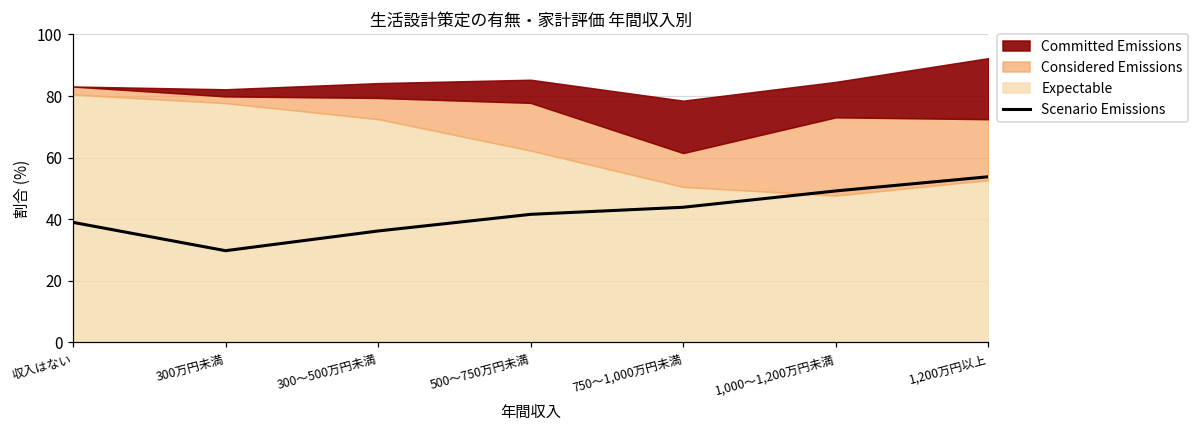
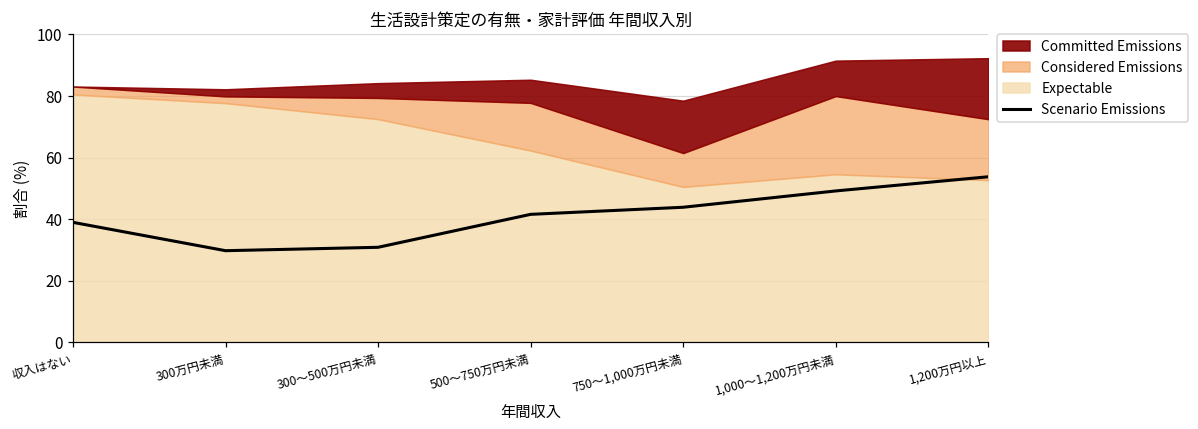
  {
    "Scenario Emissions": {
      "収入はない": 39,
      "300万円未満": 30,
-     "300～500万円未満": 36,
+     "300～500万円未満": 31,
      "500～750万円未満": 42,
      "750～1,000万円未満": 44,
      "1,000～1,200万円未満": 49,
      "1,200万円以上": 54
    },
    "Expectable": {
      "収入はない": 81,
      "300万円未満": 78,
      "300～500万円未満": 73,
      "500～750万円未満": 62,
      "750～1,000万円未満": 51,
-     "1,000～1,200万円未満": 48,
+     "1,000～1,200万円未満": 55,
      "1,200万円以上": 53
    },
    "Considered Emissions": {
      "300万円未満": 2,
      "300～500万円未満": 7,
      "500～750万円未満": 16,
      "750～1,000万円未満": 11,
      "1,000～1,200万円未満": 25,
      "1,200万円以上": 20
    },
    "Committed Emissions": {
      "300万円未満": 2,
      "300～500万円未満": 5,
      "500～750万円未満": 8,
      "750～1,000万円未満": 17,
      "1,000～1,200万円未満": 12,
      "1,200万円以上": 20
    }
  }
